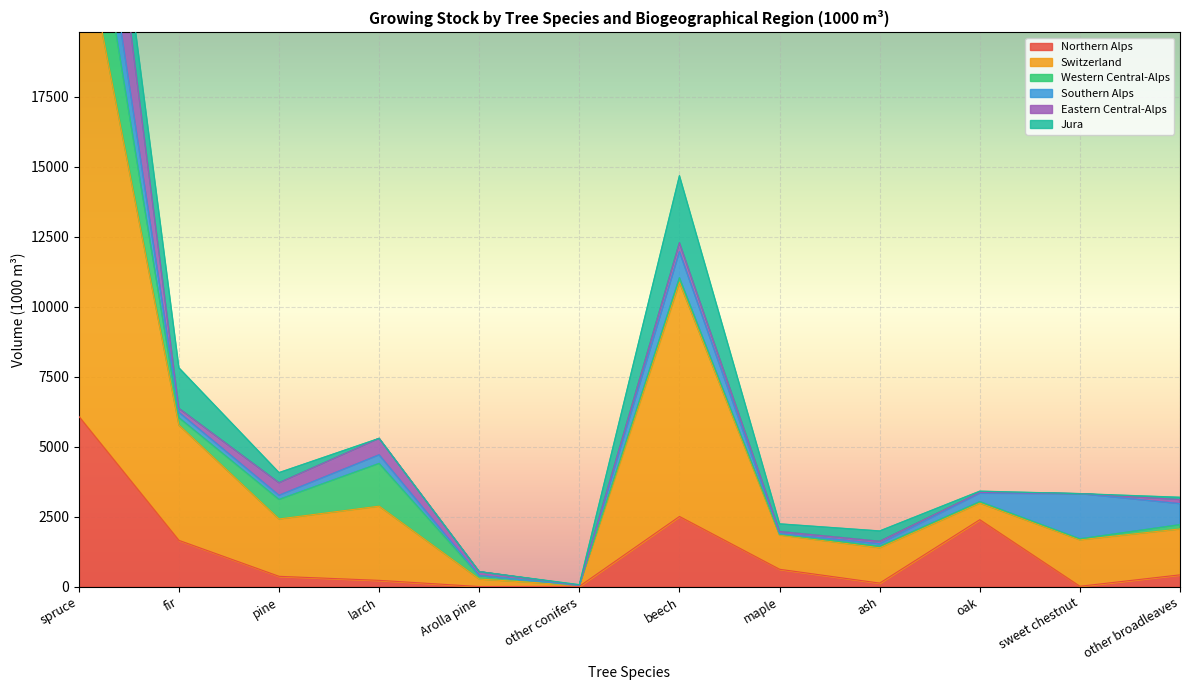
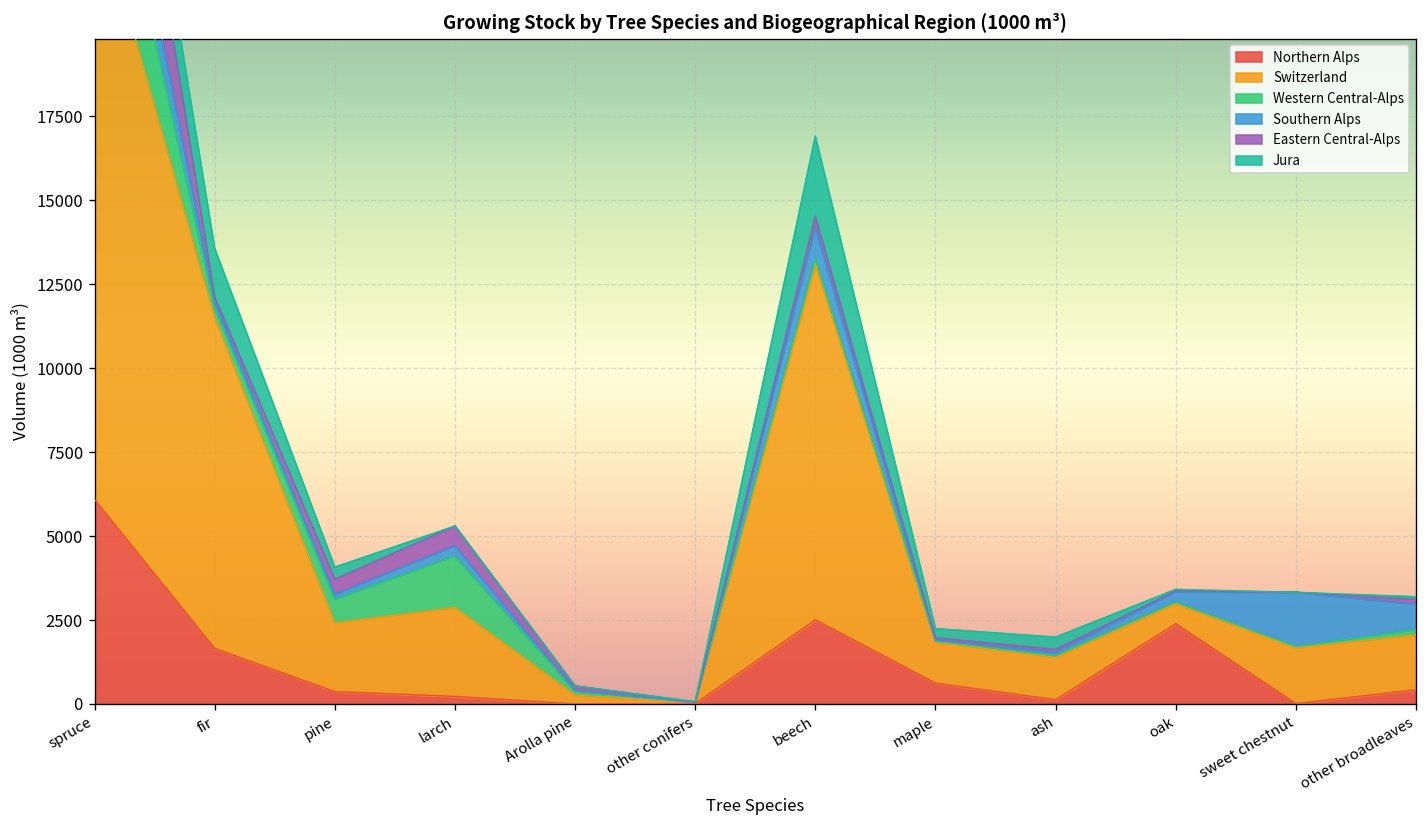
  {
    "Northern Alps": {
      "spruce": 6100,
      "fir": 1700,
      "pine": 400,
      "larch": 200,
      "Arolla pine": 0,
      "beech": 2500,
      "maple": 600,
      "ash": 100,
      "oak": 2400,
      "sweet chestnut": 0,
      "other broadleaves": 400
    },
    "Switzerland": {
-     "fir": 4100,
+     "fir": 9900,
      "pine": 2100,
      "larch": 2700,
      "Arolla pine": 300,
-     "beech": 8400,
+     "beech": 10600,
      "other broadleaves": 1600
    },
    "Southern Alps": {
      "fir": 200,
      "pine": 100,
      "larch": 300,
      "beech": 900,
      "other broadleaves": 700
    },
    "Eastern Central-Alps": {
      "fir": 100,
      "pine": 400,
      "beech": 300
    }
  }
